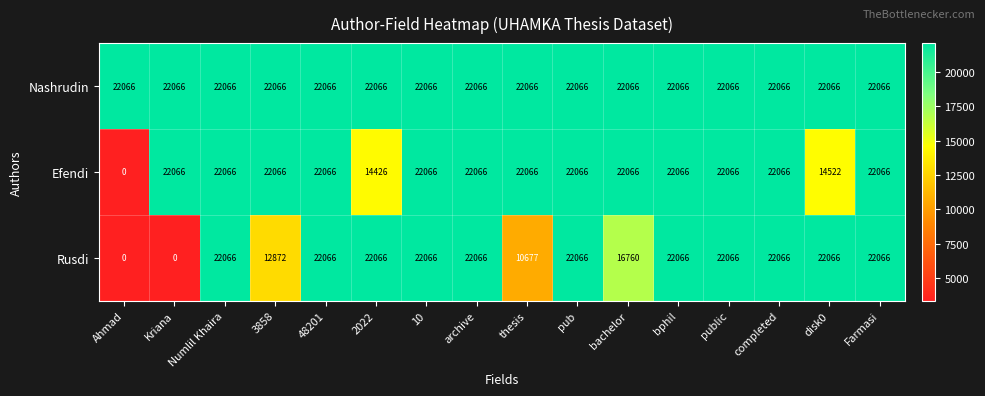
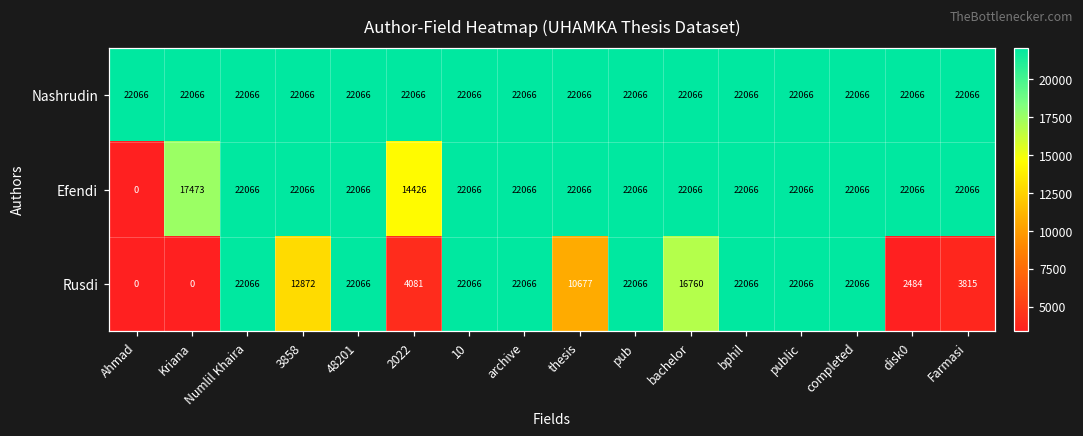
  {
    "Nashrudin": {
      "Ahmad": 22066,
      "Kriana": 22066,
      "Numlil Khaira": 22066,
      "3858": 22066,
      "48201": 22066,
      "2022": 22066,
      "10": 22066,
      "archive": 22066,
      "thesis": 22066,
      "pub": 22066,
      "bachelor": 22066,
      "bphil": 22066,
      "public": 22066,
      "completed": 22066,
      "disk0": 22066,
      "Farmasi": 22066
    },
    "Efendi": {
      "Ahmad": 0,
-     "Kriana": 22066,
+     "Kriana": 17473,
      "Numlil Khaira": 22066,
      "3858": 22066,
      "48201": 22066,
      "2022": 14426,
      "10": 22066,
      "archive": 22066,
      "thesis": 22066,
      "pub": 22066,
      "bachelor": 22066,
      "bphil": 22066,
      "public": 22066,
      "completed": 22066,
-     "disk0": 14522,
+     "disk0": 22066,
      "Farmasi": 22066
    },
    "Rusdi": {
      "Ahmad": 0,
      "Kriana": 0,
      "Numlil Khaira": 22066,
      "3858": 12872,
      "48201": 22066,
-     "2022": 22066,
+     "2022": 4081,
      "10": 22066,
      "archive": 22066,
      "thesis": 10677,
      "pub": 22066,
      "bachelor": 16760,
      "bphil": 22066,
      "public": 22066,
      "completed": 22066,
-     "disk0": 22066,
-     "Farmasi": 22066
+     "disk0": 2484,
+     "Farmasi": 3815
    }
  }
